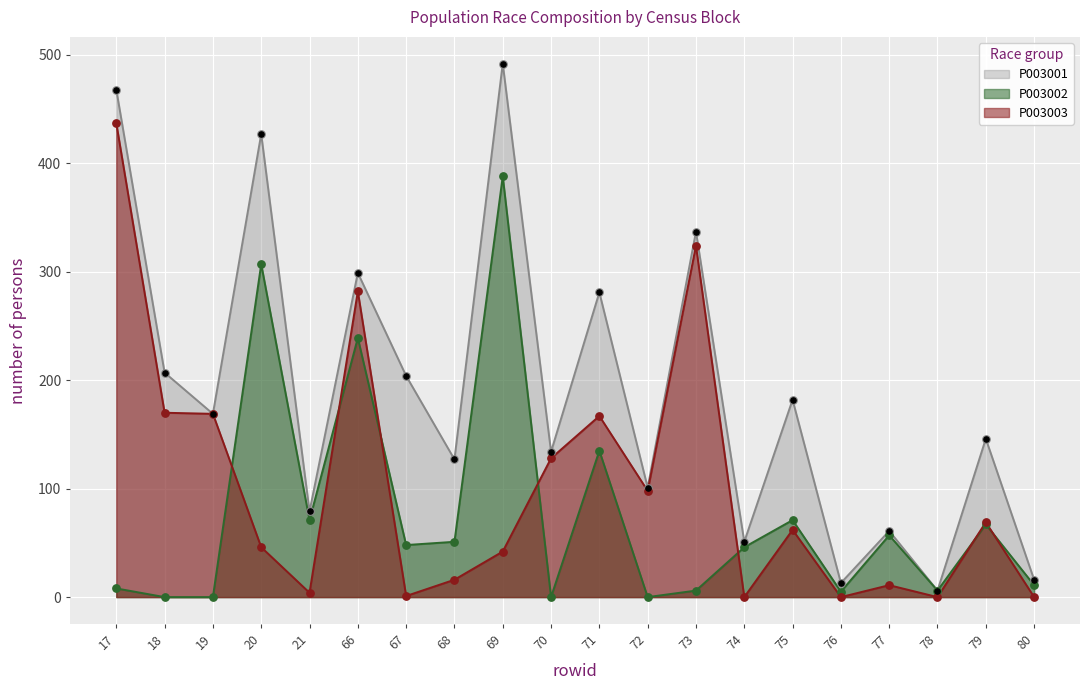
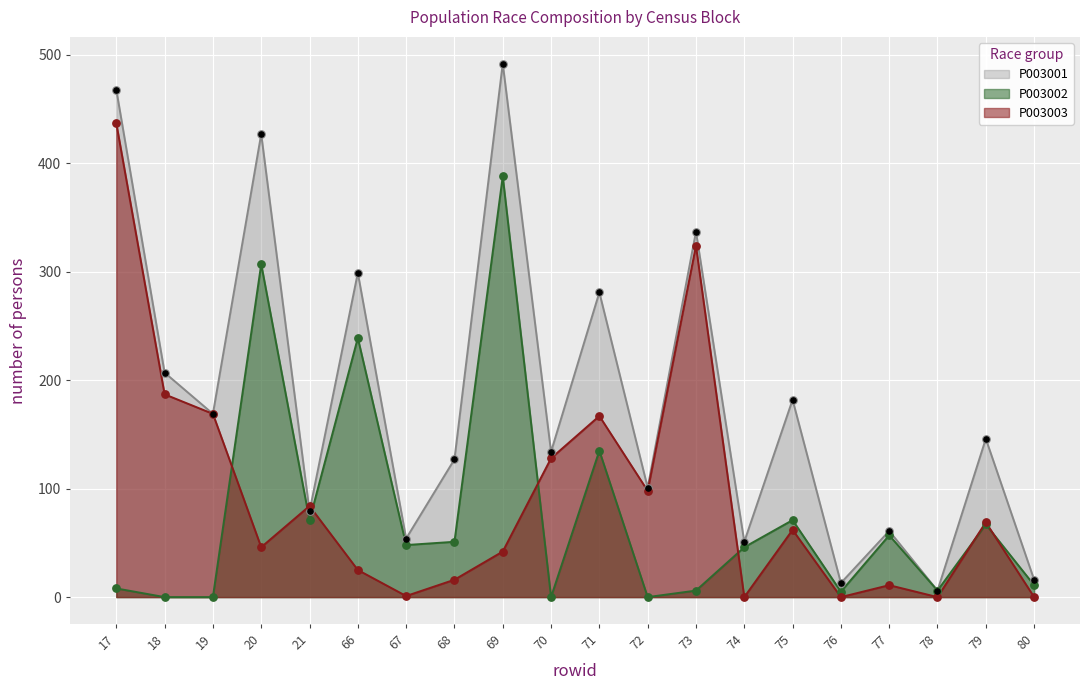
  {
    "P003001": {
      "17": 468,
      "18": 207,
      "20": 427,
      "21": 79,
      "66": 299,
-     "67": 204,
+     "67": 54,
      "68": 127,
      "69": 492,
      "70": 134,
      "71": 281,
      "72": 101,
      "73": 337,
      "74": 51,
      "75": 182,
      "76": 13,
      "77": 61,
      "79": 146,
      "80": 16
    },
    "P003002": {
      "17": 8,
      "18": 0,
      "19": 0,
      "20": 307,
      "21": 71,
      "66": 239,
      "67": 48,
      "68": 51,
      "69": 388,
      "70": 0,
      "71": 135,
      "72": 0,
      "73": 6,
      "74": 46,
      "75": 71,
      "76": 5,
      "77": 57,
      "80": 11
    },
    "P003003": {
      "17": 437,
-     "18": 170,
+     "18": 187,
      "20": 46,
-     "21": 4,
-     "66": 282,
+     "21": 84,
+     "66": 25,
      "67": 1,
      "68": 16,
      "69": 42,
      "70": 128,
      "71": 167,
      "72": 98,
      "73": 324,
      "74": 0,
      "75": 62,
      "76": 0,
      "77": 11,
      "78": 0,
      "80": 0
    }
  }
